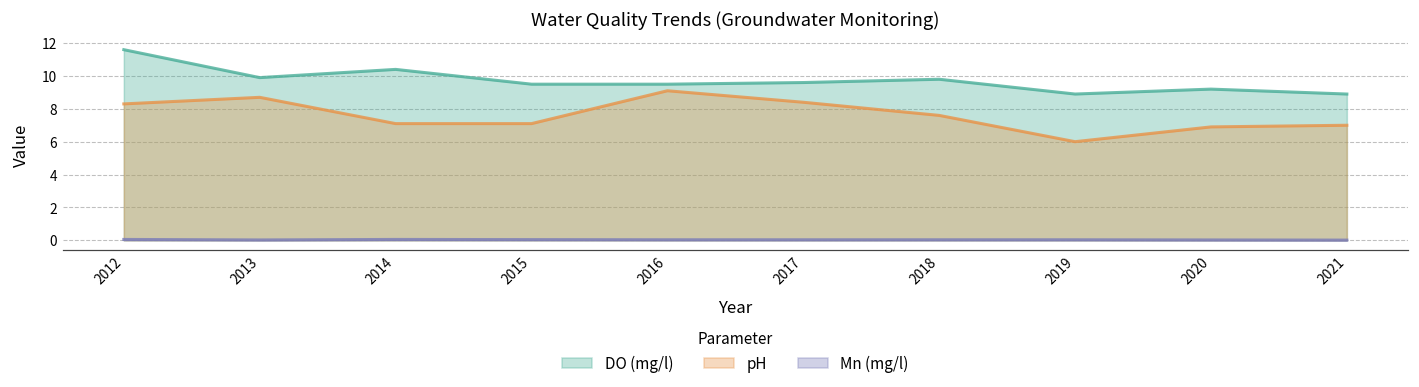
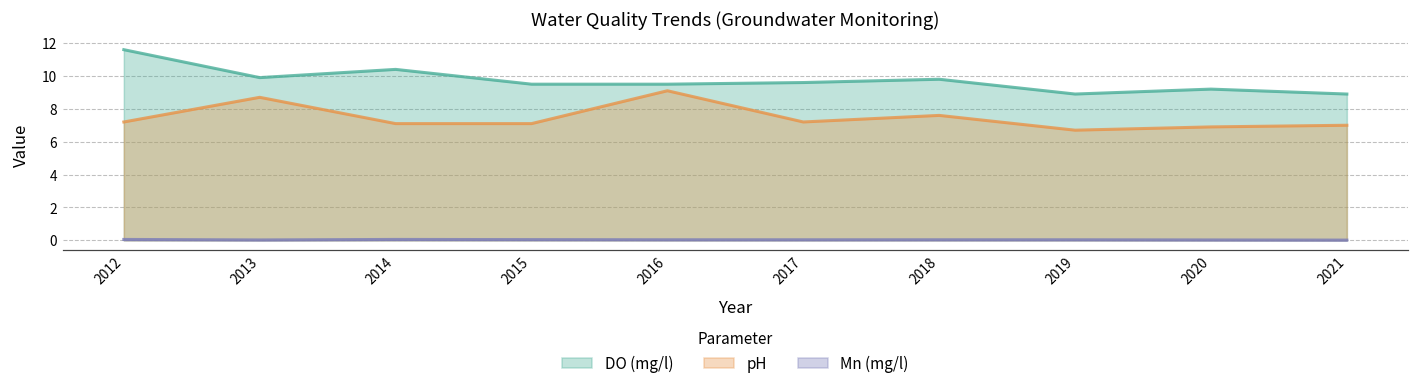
  {
    "pH": {
-     "2012": 8.3,
+     "2012": 7.2,
      "2013": 8.7,
      "2014": 7.1,
      "2015": 7.1,
      "2016": 9.1,
-     "2017": 8.4,
+     "2017": 7.2,
      "2018": 7.6,
-     "2019": 6.0,
+     "2019": 6.7,
      "2020": 6.9,
      "2021": 7.0
    }
  }
